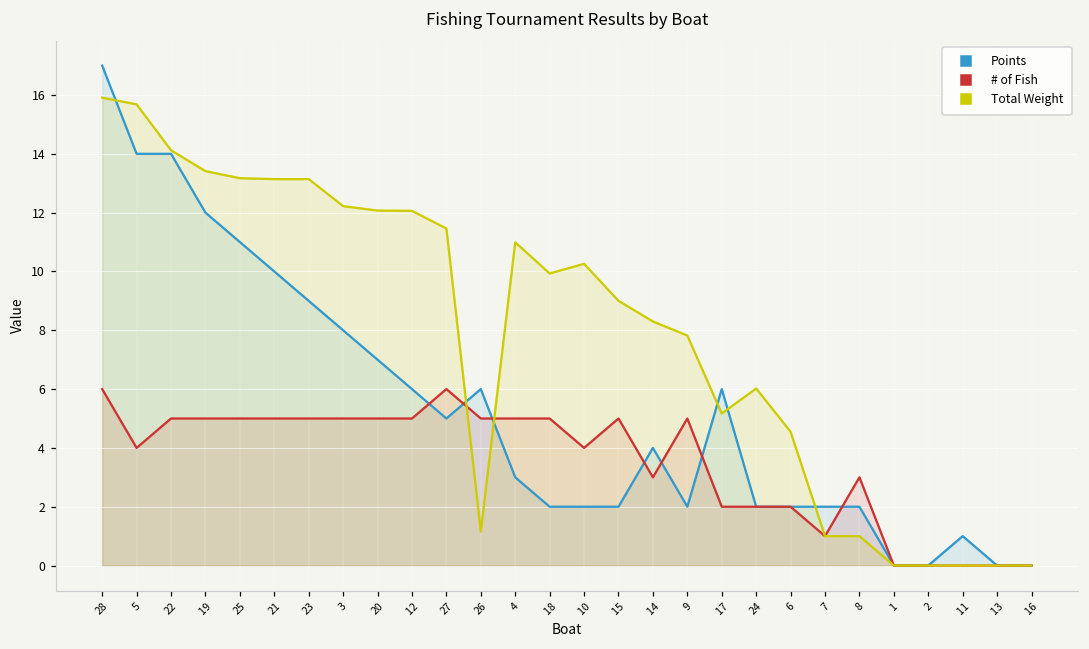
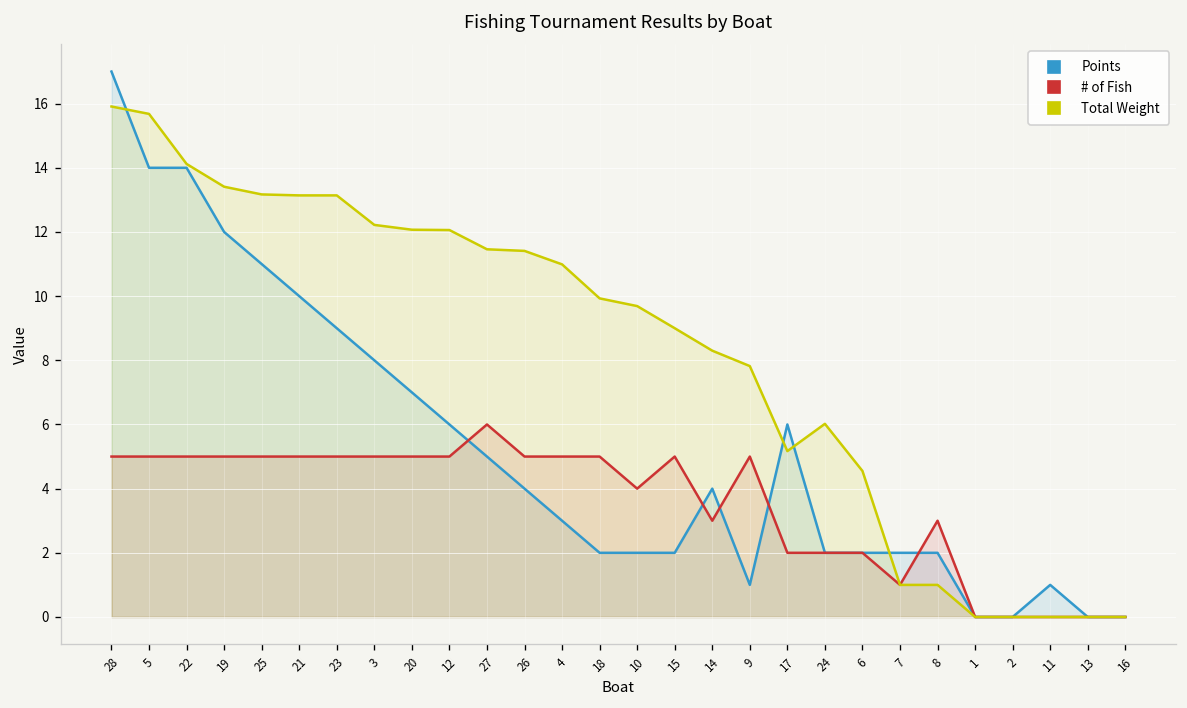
  {
    "Points": {
      "28": 17,
      "5": 14,
      "22": 14,
      "19": 12,
      "25": 11,
      "21": 10,
      "23": 9,
      "3": 8,
      "20": 7,
      "12": 6,
      "27": 5,
-     "26": 6,
+     "26": 4,
      "4": 3,
      "18": 2,
      "10": 2,
      "15": 2,
      "14": 4,
-     "9": 2,
+     "9": 1,
      "17": 6,
      "7": 2,
      "8": 2,
      "11": 1
    },
    "# of Fish": {
-     "28": 6,
-     "5": 4,
+     "28": 5,
+     "5": 5,
      "22": 5,
      "19": 5,
      "25": 5,
      "21": 5,
      "23": 5,
      "3": 5,
      "20": 5,
      "12": 5,
      "27": 6,
      "26": 5,
      "4": 5,
      "18": 5,
      "10": 4,
      "15": 5,
      "14": 3,
      "9": 5,
      "17": 2,
      "8": 3
    },
    "Total Weight": {
      "28": 15.9,
      "5": 15.7,
      "22": 14.1,
      "19": 13.4,
      "25": 13.2,
      "21": 13.1,
      "23": 13.1,
      "3": 12.2,
      "20": 12.1,
      "12": 12.1,
      "27": 11.5,
-     "26": 1.2,
+     "26": 11.4,
      "4": 11.0,
      "18": 9.9,
-     "10": 10.3,
+     "10": 9.7,
      "15": 9.0,
      "14": 8.3,
      "9": 7.8,
      "17": 5.2,
      "24": 6.0,
      "6": 4.6,
      "8": 1.0
    }
  }
